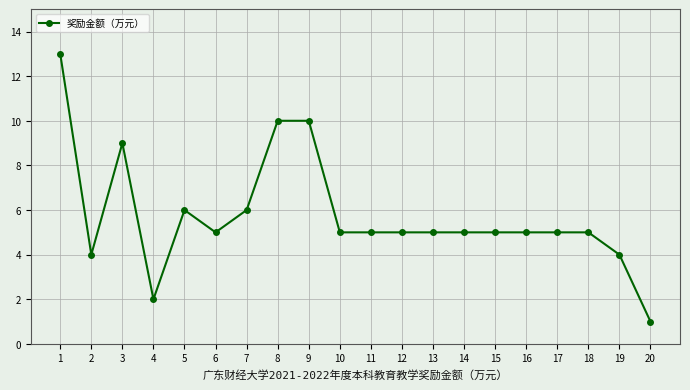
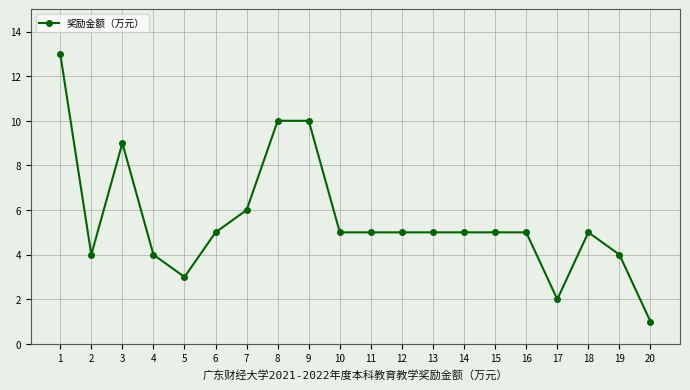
  {
    "1": 13,
    "2": 4,
    "3": 9,
-   "4": 2,
-   "5": 6,
+   "4": 4,
+   "5": 3,
    "6": 5,
    "7": 6,
    "8": 10,
    "9": 10,
    "10": 5,
    "11": 5,
    "12": 5,
    "13": 5,
    "14": 5,
    "15": 5,
    "16": 5,
-   "17": 5,
+   "17": 2,
    "18": 5,
    "19": 4,
    "20": 1
  }
